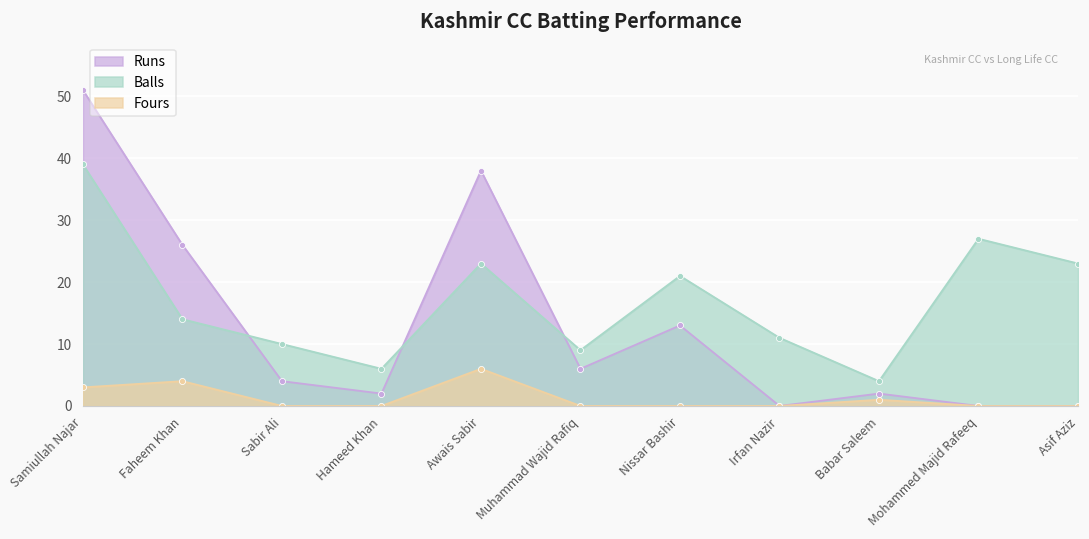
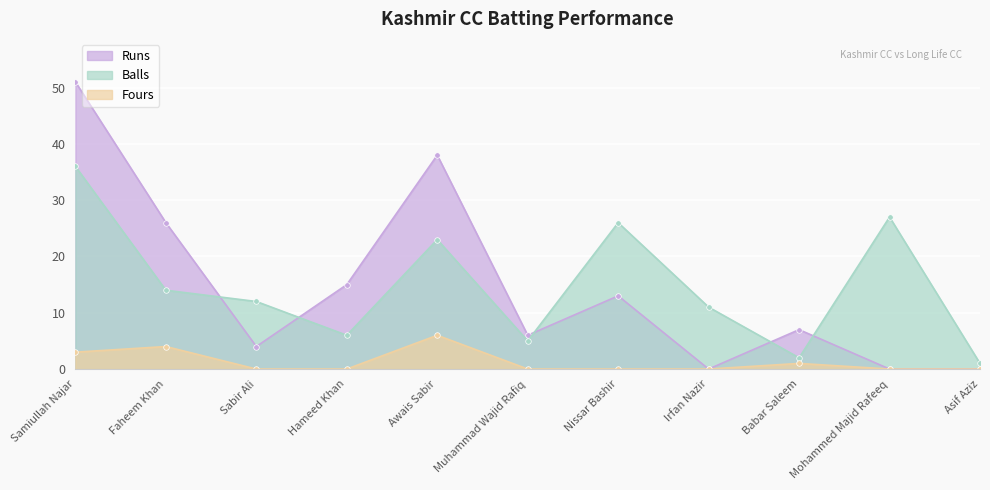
  {
    "Runs": {
      "Samiullah Najar": 51,
      "Faheem Khan": 26,
      "Sabir Ali": 4,
-     "Hameed Khan": 2,
+     "Hameed Khan": 15,
      "Awais Sabir": 38,
      "Muhammad Wajid Rafiq": 6,
      "Nissar Bashir": 13,
-     "Babar Saleem": 2
+     "Babar Saleem": 7
    },
    "Balls": {
-     "Samiullah Najar": 39,
+     "Samiullah Najar": 36,
      "Faheem Khan": 14,
-     "Sabir Ali": 10,
+     "Sabir Ali": 12,
      "Hameed Khan": 6,
      "Awais Sabir": 23,
-     "Muhammad Wajid Rafiq": 9,
-     "Nissar Bashir": 21,
+     "Muhammad Wajid Rafiq": 5,
+     "Nissar Bashir": 26,
      "Irfan Nazir": 11,
-     "Babar Saleem": 4,
+     "Babar Saleem": 2,
      "Mohammed Majid Rafeeq": 27,
-     "Asif Aziz": 23
+     "Asif Aziz": 1
    },
    "Fours": {
      "Samiullah Najar": 3,
      "Faheem Khan": 4,
      "Sabir Ali": 0,
      "Hameed Khan": 0,
      "Awais Sabir": 6,
      "Muhammad Wajid Rafiq": 0,
      "Nissar Bashir": 0,
      "Babar Saleem": 1
    }
  }
